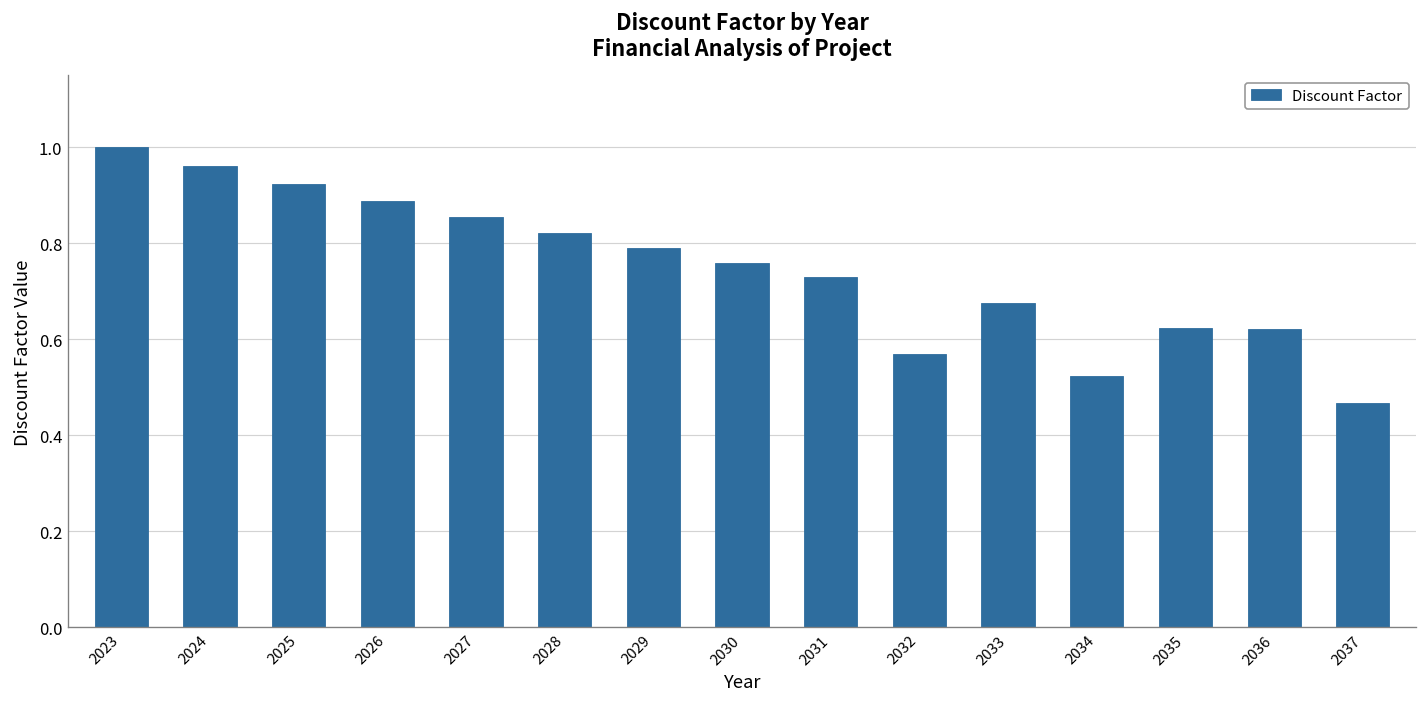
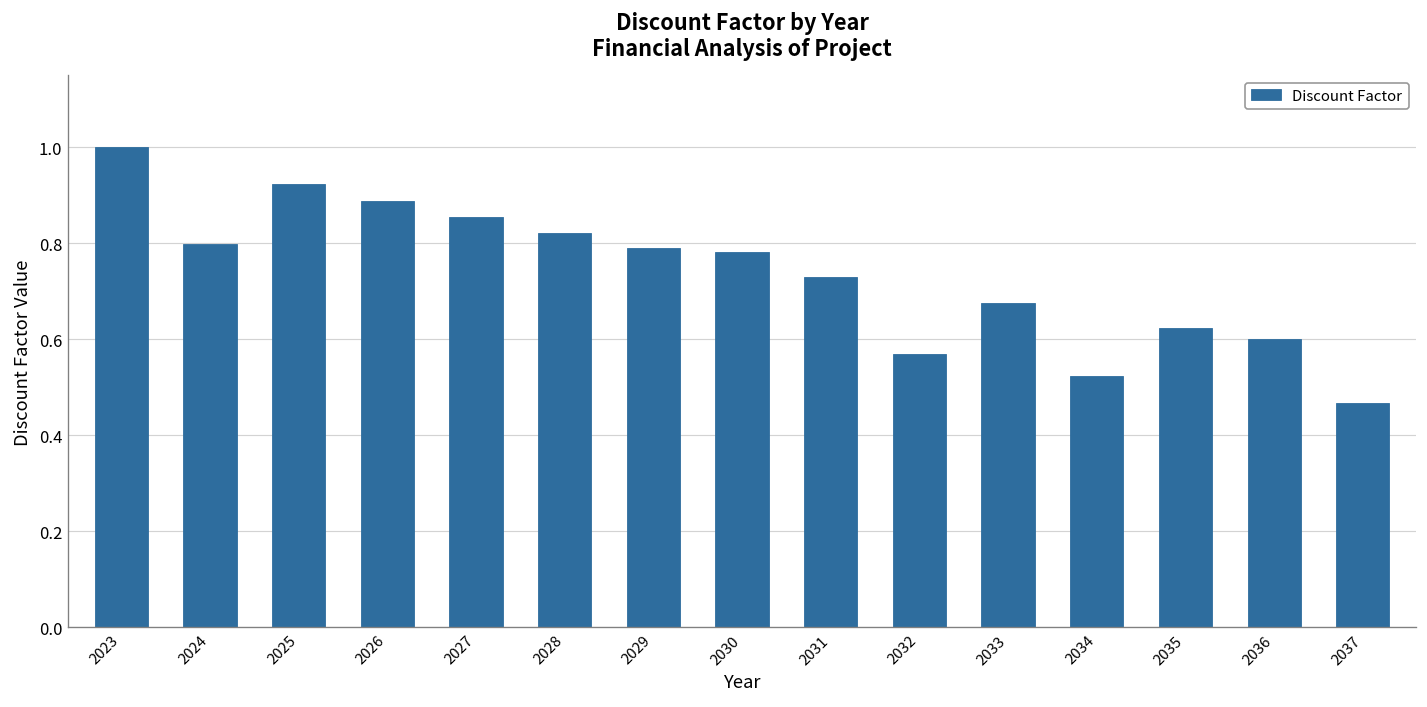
  {
    "2023": 1.00,
-   "2024": 0.96,
+   "2024": 0.80,
    "2025": 0.92,
    "2026": 0.89,
    "2027": 0.85,
    "2028": 0.82,
    "2029": 0.79,
-   "2030": 0.76,
+   "2030": 0.78,
    "2031": 0.73,
    "2032": 0.57,
    "2033": 0.68,
    "2034": 0.52,
    "2035": 0.62,
-   "2036": 0.62,
+   "2036": 0.60,
    "2037": 0.47
  }
